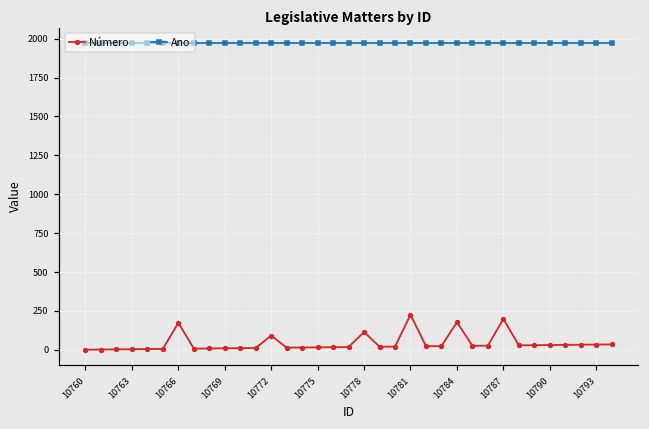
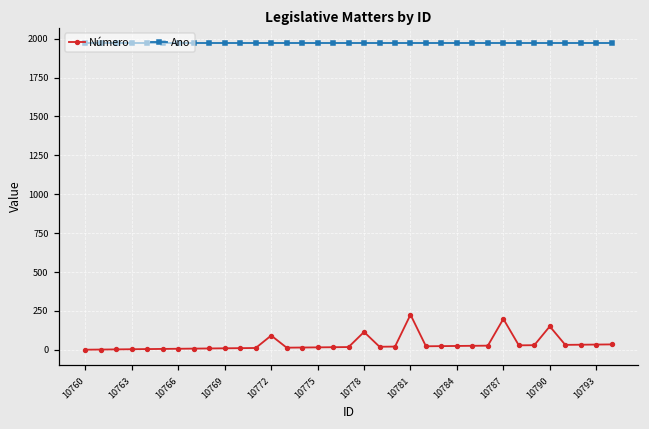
  {
    "Número": {
      "10760": 0,
      "10763": 0,
-     "10766": 170,
+     "10766": 10,
      "10769": 10,
      "10772": 90,
      "10775": 20,
      "10778": 120,
      "10781": 230,
-     "10784": 180,
+     "10784": 30,
      "10787": 200,
-     "10790": 30,
+     "10790": 150,
      "10793": 30
    },
    "Ano": {
      "10769": 1970,
      "10772": 1970,
      "10775": 1970,
      "10778": 1970,
      "10781": 1970,
      "10784": 1970,
      "10787": 1970,
      "10790": 1970,
      "10793": 1970
    }
  }
